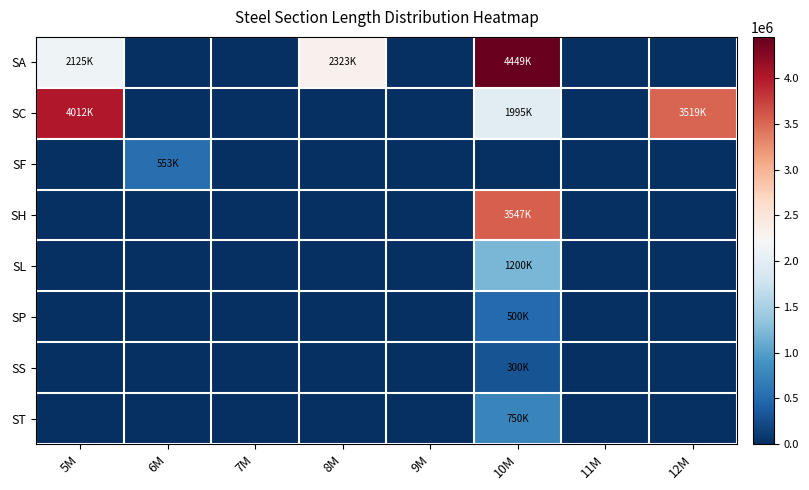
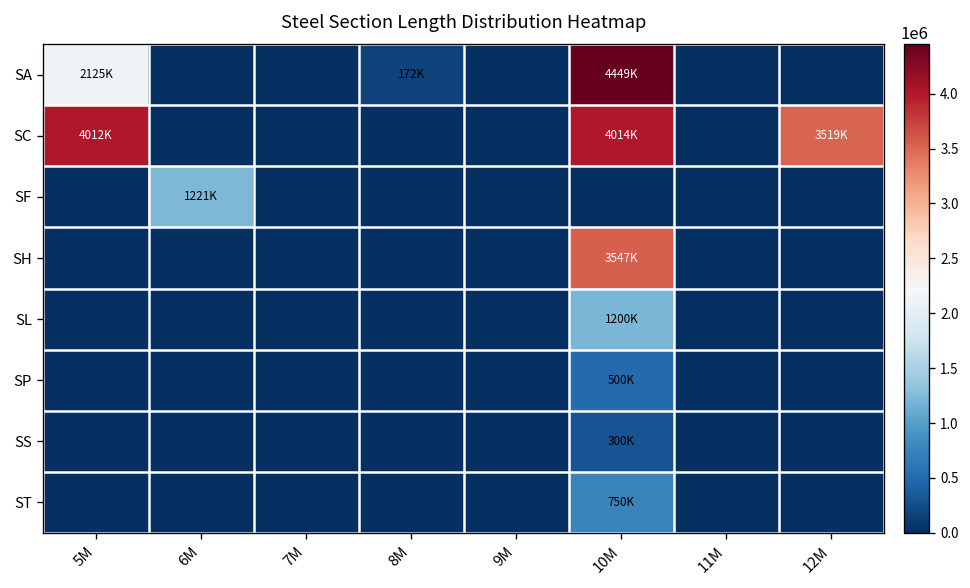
  {
    "SA": {
      "5M": "2125K",
-     "8M": "2323K",
+     "8M": "172K",
      "10M": "4449K"
    },
    "SC": {
      "5M": "4012K",
-     "10M": "1995K",
+     "10M": "4014K",
      "12M": "3519K"
    },
    "SF": {
-     "6M": "553K"
+     "6M": "1221K"
    },
    "SH": {
      "10M": "3547K"
    },
    "SL": {
      "10M": "1200K"
    },
    "SP": {
      "10M": "500K"
    },
    "SS": {
      "10M": "300K"
    },
    "ST": {
      "10M": "750K"
    }
  }
